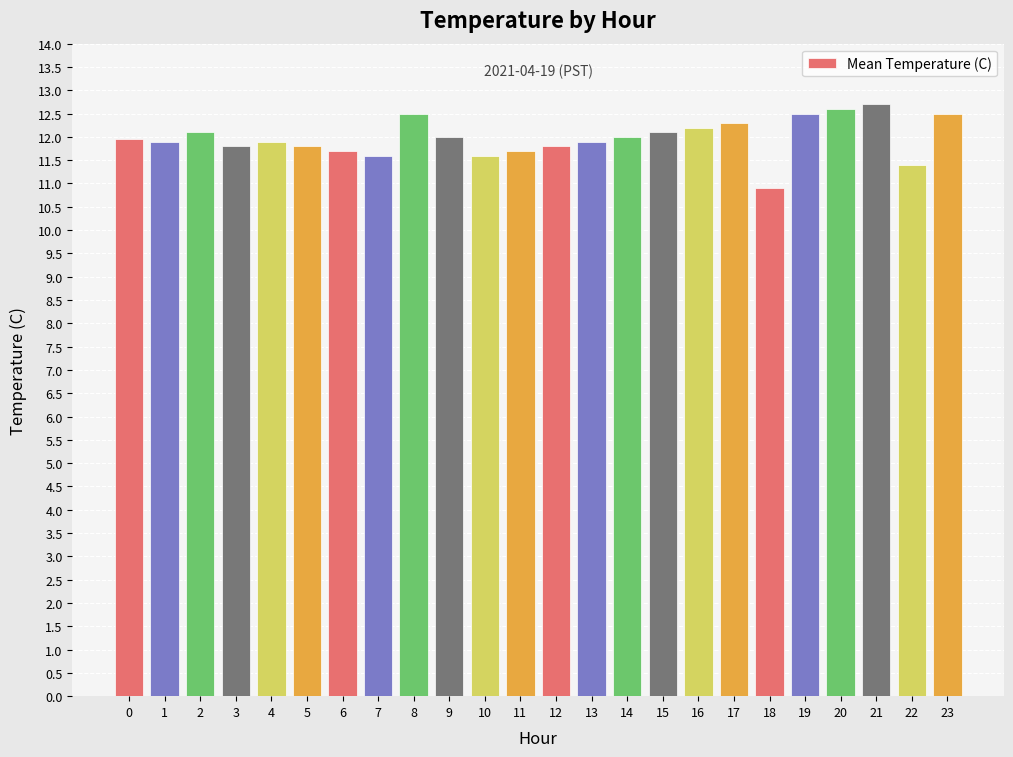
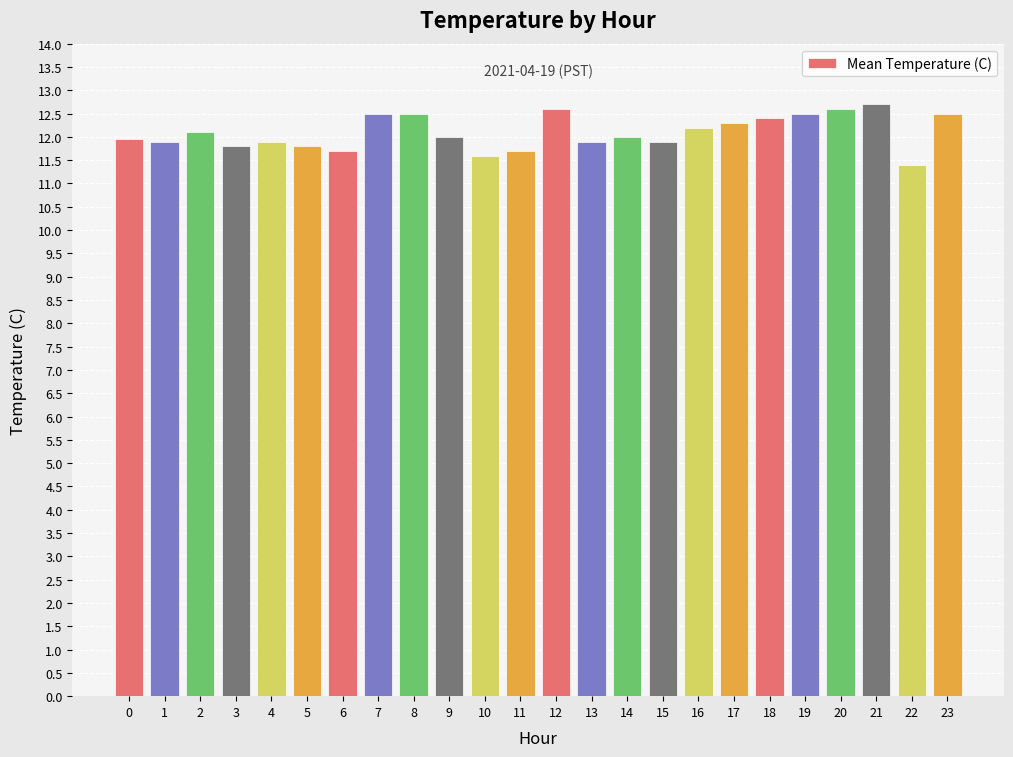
  {
    "0": 12.0,
    "1": 11.9,
    "2": 12.1,
    "3": 11.8,
    "4": 11.9,
    "5": 11.8,
    "6": 11.7,
-   "7": 11.6,
+   "7": 12.5,
    "8": 12.5,
    "9": 12.0,
    "10": 11.6,
    "11": 11.7,
-   "12": 11.8,
+   "12": 12.6,
    "13": 11.9,
    "14": 12.0,
-   "15": 12.1,
+   "15": 11.9,
    "16": 12.2,
    "17": 12.3,
-   "18": 10.9,
+   "18": 12.4,
    "19": 12.5,
    "20": 12.6,
    "21": 12.7,
    "22": 11.4,
    "23": 12.5
  }
